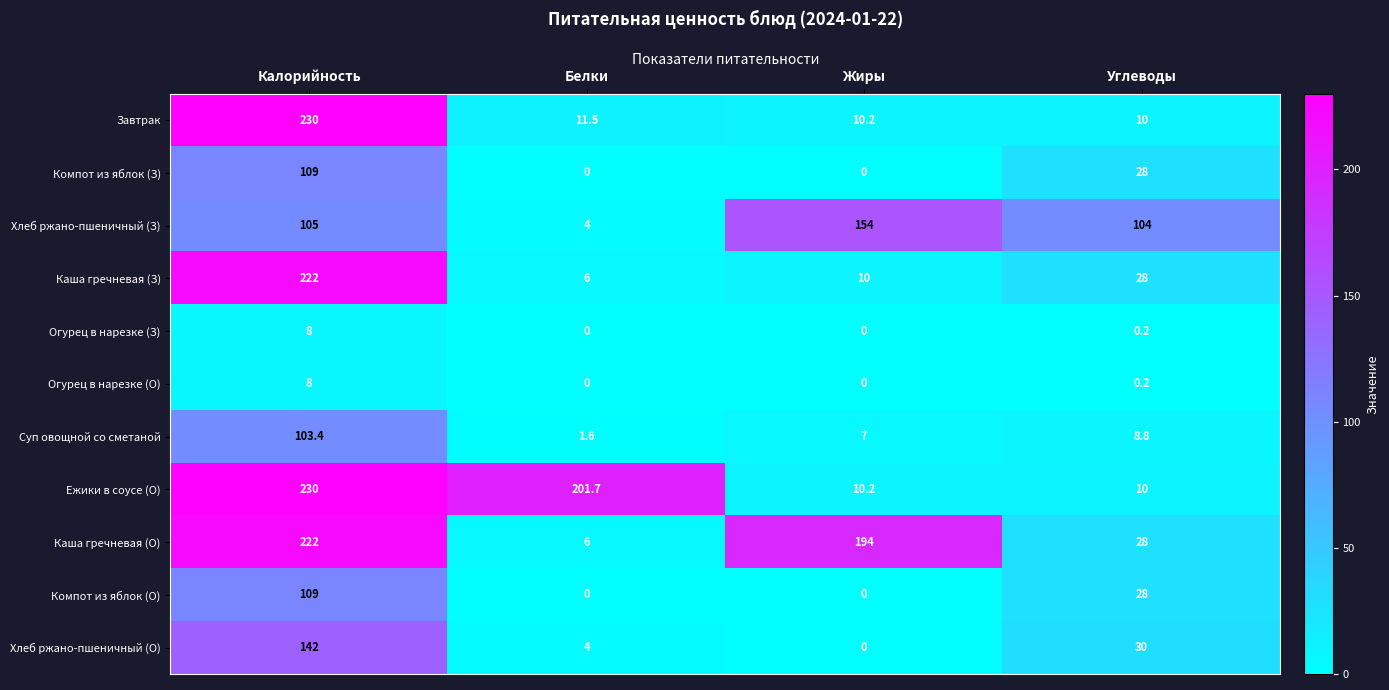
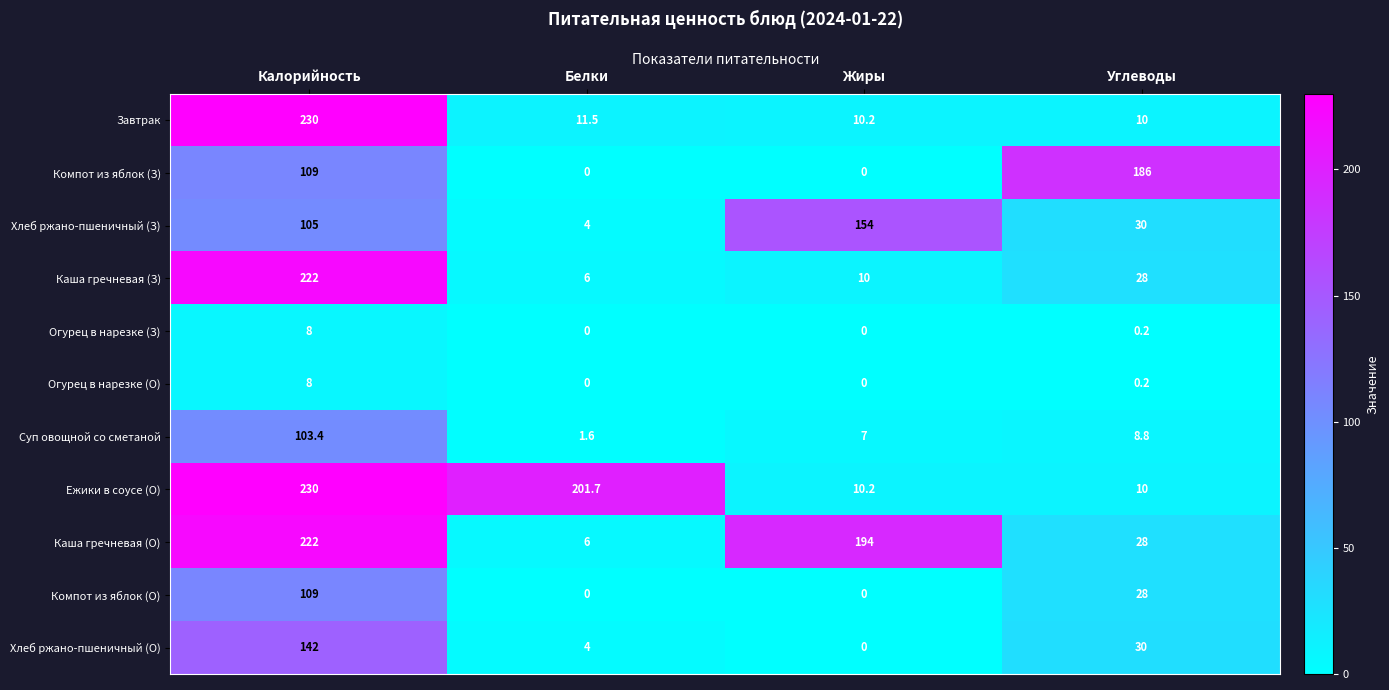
  {
    "Завтрак": {
      "Калорийность": 230,
      "Белки": 11.5,
      "Жиры": 10.2,
      "Углеводы": 10
    },
    "Компот из яблок (З)": {
      "Калорийность": 109,
      "Белки": 0,
      "Жиры": 0,
-     "Углеводы": 28
+     "Углеводы": 186
    },
    "Хлеб ржано-пшеничный (З)": {
      "Калорийность": 105,
      "Белки": 4,
      "Жиры": 154,
-     "Углеводы": 104
+     "Углеводы": 30
    },
    "Каша гречневая (З)": {
      "Калорийность": 222,
      "Белки": 6,
      "Жиры": 10,
      "Углеводы": 28
    },
    "Огурец в нарезке (З)": {
      "Калорийность": 8,
      "Белки": 0,
      "Жиры": 0,
      "Углеводы": 0.2
    },
    "Огурец в нарезке (О)": {
      "Калорийность": 8,
      "Белки": 0,
      "Жиры": 0,
      "Углеводы": 0.2
    },
    "Суп овощной со сметаной": {
      "Калорийность": 103.4,
      "Белки": 1.6,
      "Жиры": 7,
      "Углеводы": 8.8
    },
    "Ежики в соусе (О)": {
      "Калорийность": 230,
      "Белки": 201.7,
      "Жиры": 10.2,
      "Углеводы": 10
    },
    "Каша гречневая (О)": {
      "Калорийность": 222,
      "Белки": 6,
      "Жиры": 194,
      "Углеводы": 28
    },
    "Компот из яблок (О)": {
      "Калорийность": 109,
      "Белки": 0,
      "Жиры": 0,
      "Углеводы": 28
    },
    "Хлеб ржано-пшеничный (О)": {
      "Калорийность": 142,
      "Белки": 4,
      "Жиры": 0,
      "Углеводы": 30
    }
  }
